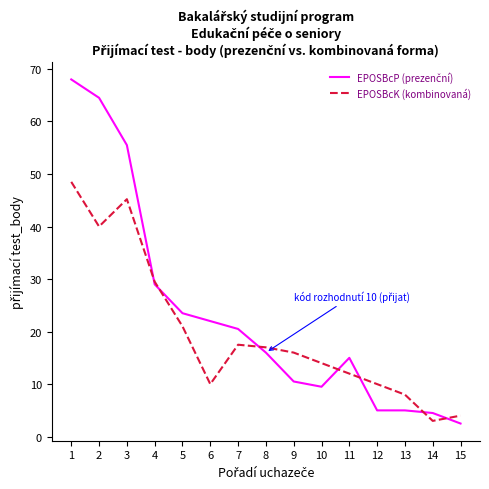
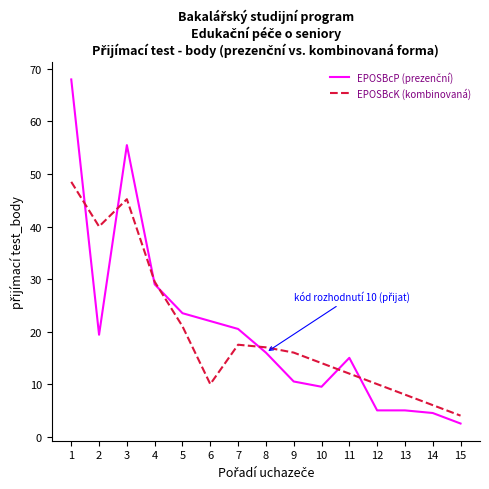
  {
    "EPOSBcP (prezenční)": {
      "1": 68,
-     "2": 65,
+     "2": 19,
      "3": 56,
      "4": 29,
      "5": 24,
      "6": 22,
      "7": 21,
      "8": 16,
      "9": 11,
      "10": 10,
      "11": 15,
      "12": 5,
      "13": 5,
      "14": 5,
      "15": 3
    },
    "EPOSBcK (kombinovaná)": {
      "1": 49,
      "2": 40,
      "3": 45,
      "4": 30,
      "5": 21,
      "6": 10,
      "7": 18,
      "8": 17,
      "10": 14,
      "11": 12,
      "12": 10,
      "13": 8,
-     "14": 3,
+     "14": 6,
      "15": 4
    }
  }
